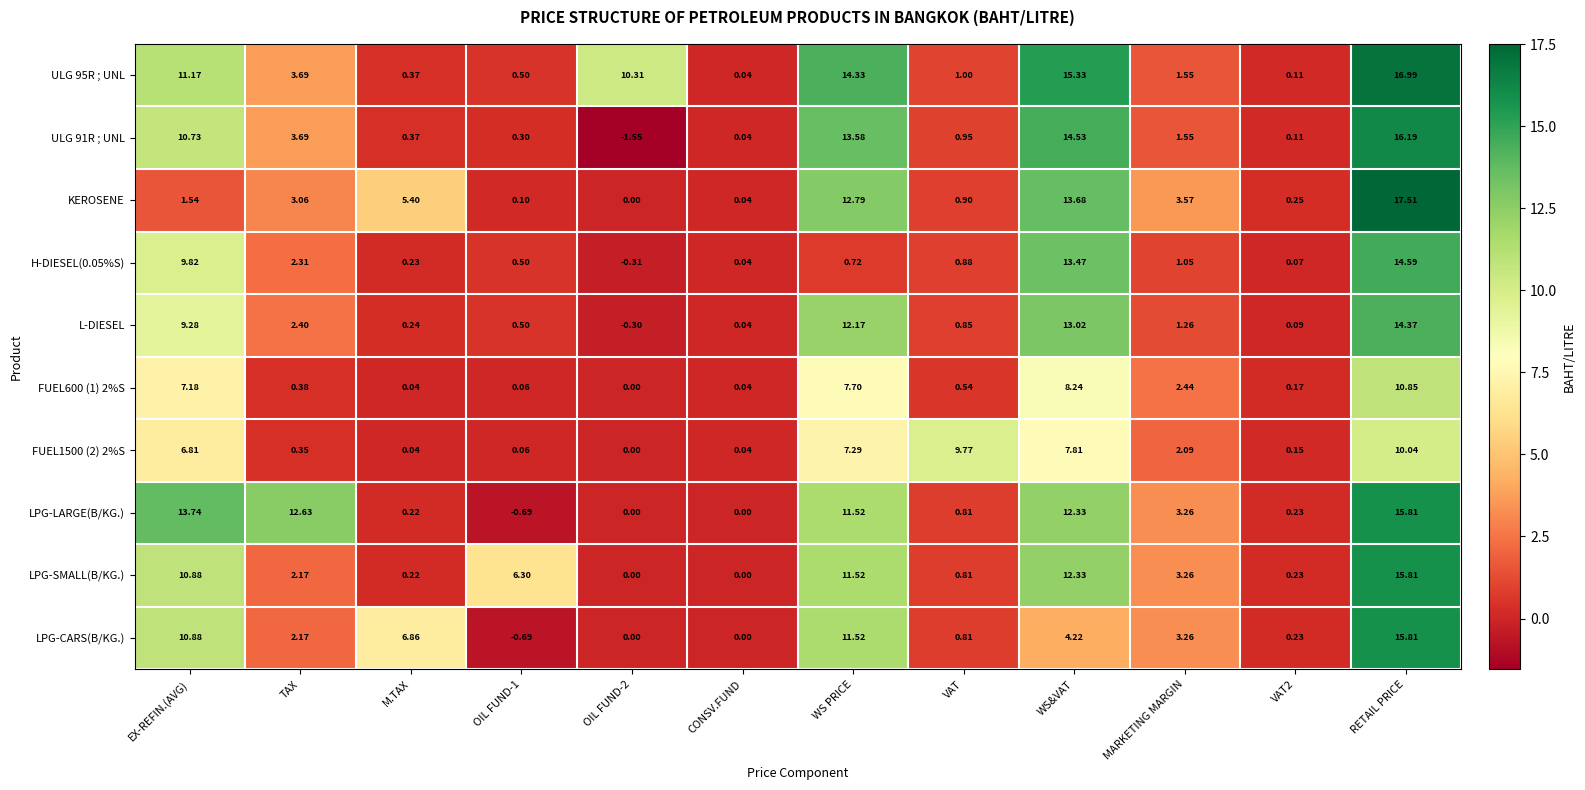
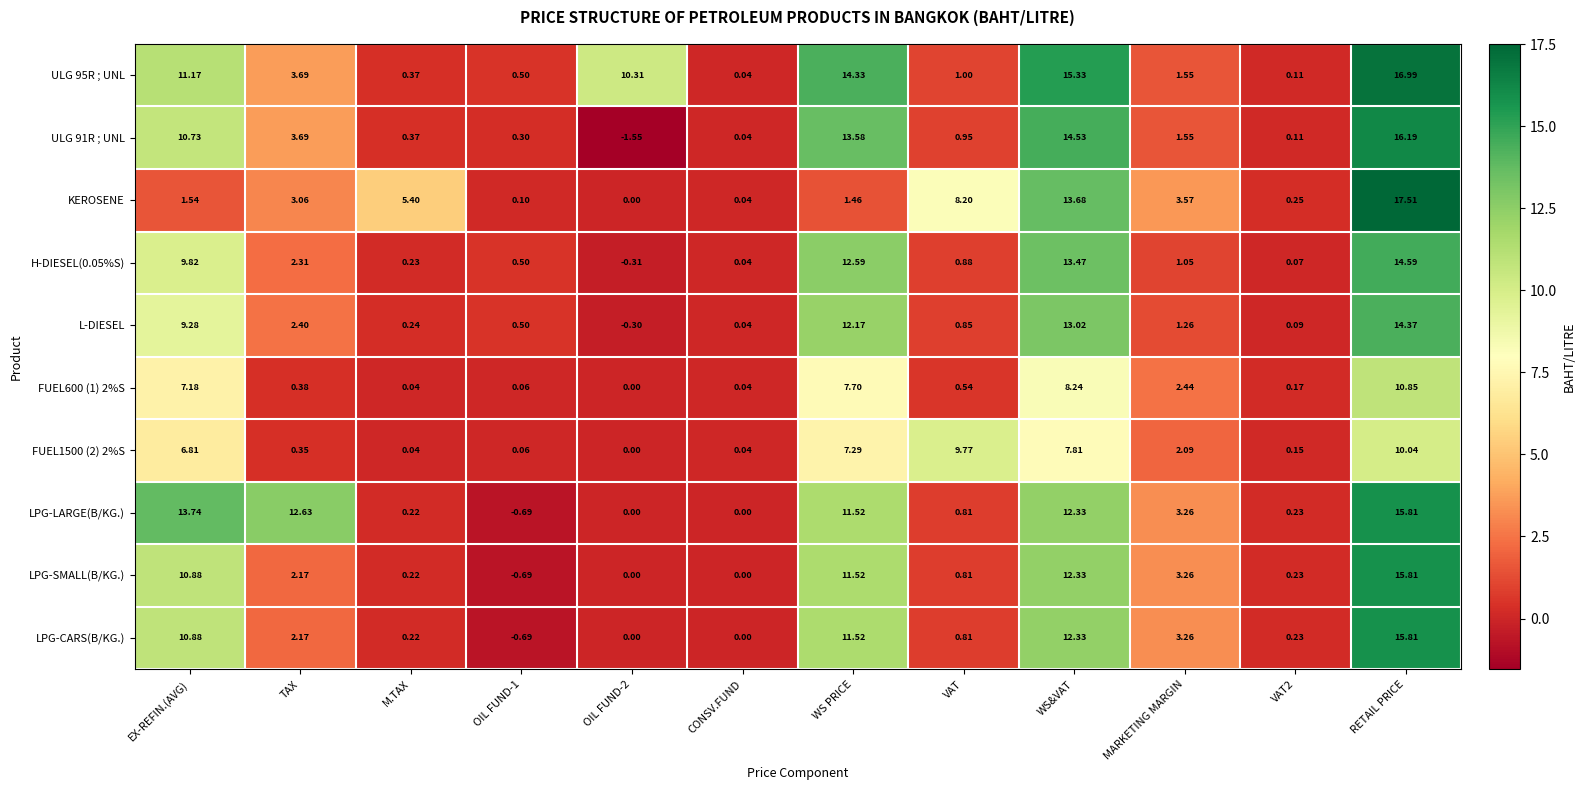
  {
    "ULG 95R ; UNL": {
      "EX-REFIN.(AVG)": 11.17,
      "TAX": 3.69,
      "M.TAX": 0.37,
      "OIL FUND-1": 0.50,
      "OIL FUND-2": 10.31,
      "CONSV.FUND": 0.04,
      "WS PRICE": 14.33,
      "VAT": 1.00,
      "WS&VAT": 15.33,
      "MARKETING MARGIN": 1.55,
      "VAT2": 0.11,
      "RETAIL PRICE": 16.99
    },
    "ULG 91R ; UNL": {
      "EX-REFIN.(AVG)": 10.73,
      "TAX": 3.69,
      "M.TAX": 0.37,
      "OIL FUND-1": 0.30,
      "OIL FUND-2": -1.55,
      "CONSV.FUND": 0.04,
      "WS PRICE": 13.58,
      "VAT": 0.95,
      "WS&VAT": 14.53,
      "MARKETING MARGIN": 1.55,
      "VAT2": 0.11,
      "RETAIL PRICE": 16.19
    },
    "KEROSENE": {
      "EX-REFIN.(AVG)": 1.54,
      "TAX": 3.06,
      "M.TAX": 5.40,
      "OIL FUND-1": 0.10,
      "OIL FUND-2": 0.00,
      "CONSV.FUND": 0.04,
-     "WS PRICE": 12.79,
-     "VAT": 0.90,
+     "WS PRICE": 1.46,
+     "VAT": 8.20,
      "WS&VAT": 13.68,
      "MARKETING MARGIN": 3.57,
      "VAT2": 0.25,
      "RETAIL PRICE": 17.51
    },
    "H-DIESEL(0.05%S)": {
      "EX-REFIN.(AVG)": 9.82,
      "TAX": 2.31,
      "M.TAX": 0.23,
      "OIL FUND-1": 0.50,
      "OIL FUND-2": -0.31,
      "CONSV.FUND": 0.04,
-     "WS PRICE": 0.72,
+     "WS PRICE": 12.59,
      "VAT": 0.88,
      "WS&VAT": 13.47,
      "MARKETING MARGIN": 1.05,
      "VAT2": 0.07,
      "RETAIL PRICE": 14.59
    },
    "L-DIESEL": {
      "EX-REFIN.(AVG)": 9.28,
      "TAX": 2.40,
      "M.TAX": 0.24,
      "OIL FUND-1": 0.50,
      "OIL FUND-2": -0.30,
      "CONSV.FUND": 0.04,
      "WS PRICE": 12.17,
      "VAT": 0.85,
      "WS&VAT": 13.02,
      "MARKETING MARGIN": 1.26,
      "VAT2": 0.09,
      "RETAIL PRICE": 14.37
    },
    "FUEL600 (1) 2%S": {
      "EX-REFIN.(AVG)": 7.18,
      "TAX": 0.38,
      "M.TAX": 0.04,
      "OIL FUND-1": 0.06,
      "OIL FUND-2": 0.00,
      "CONSV.FUND": 0.04,
      "WS PRICE": 7.70,
      "VAT": 0.54,
      "WS&VAT": 8.24,
      "MARKETING MARGIN": 2.44,
      "VAT2": 0.17,
      "RETAIL PRICE": 10.85
    },
    "FUEL1500 (2) 2%S": {
      "EX-REFIN.(AVG)": 6.81,
      "TAX": 0.35,
      "M.TAX": 0.04,
      "OIL FUND-1": 0.06,
      "OIL FUND-2": 0.00,
      "CONSV.FUND": 0.04,
      "WS PRICE": 7.29,
      "VAT": 9.77,
      "WS&VAT": 7.81,
      "MARKETING MARGIN": 2.09,
      "VAT2": 0.15,
      "RETAIL PRICE": 10.04
    },
    "LPG-LARGE(B/KG.)": {
      "EX-REFIN.(AVG)": 13.74,
      "TAX": 12.63,
      "M.TAX": 0.22,
      "OIL FUND-1": -0.69,
      "OIL FUND-2": 0.00,
      "CONSV.FUND": 0.00,
      "WS PRICE": 11.52,
      "VAT": 0.81,
      "WS&VAT": 12.33,
      "MARKETING MARGIN": 3.26,
      "VAT2": 0.23,
      "RETAIL PRICE": 15.81
    },
    "LPG-SMALL(B/KG.)": {
      "EX-REFIN.(AVG)": 10.88,
      "TAX": 2.17,
      "M.TAX": 0.22,
-     "OIL FUND-1": 6.30,
+     "OIL FUND-1": -0.69,
      "OIL FUND-2": 0.00,
      "CONSV.FUND": 0.00,
      "WS PRICE": 11.52,
      "VAT": 0.81,
      "WS&VAT": 12.33,
      "MARKETING MARGIN": 3.26,
      "VAT2": 0.23,
      "RETAIL PRICE": 15.81
    },
    "LPG-CARS(B/KG.)": {
      "EX-REFIN.(AVG)": 10.88,
      "TAX": 2.17,
-     "M.TAX": 6.86,
+     "M.TAX": 0.22,
      "OIL FUND-1": -0.69,
      "OIL FUND-2": 0.00,
      "CONSV.FUND": 0.00,
      "WS PRICE": 11.52,
      "VAT": 0.81,
-     "WS&VAT": 4.22,
+     "WS&VAT": 12.33,
      "MARKETING MARGIN": 3.26,
      "VAT2": 0.23,
      "RETAIL PRICE": 15.81
    }
  }
